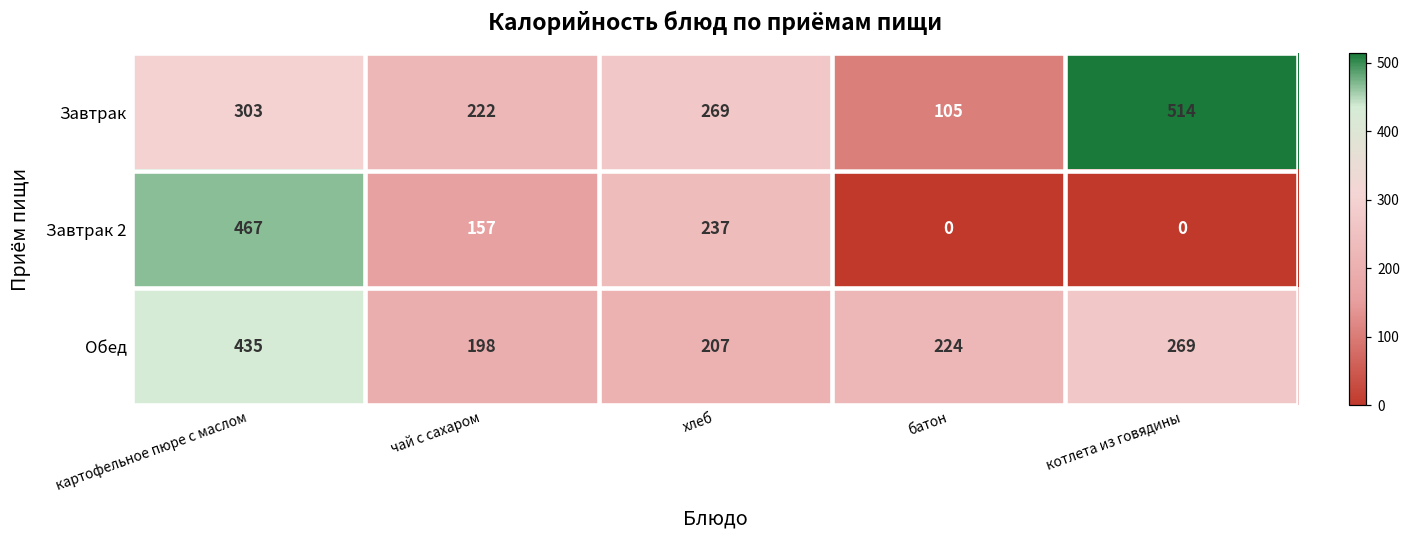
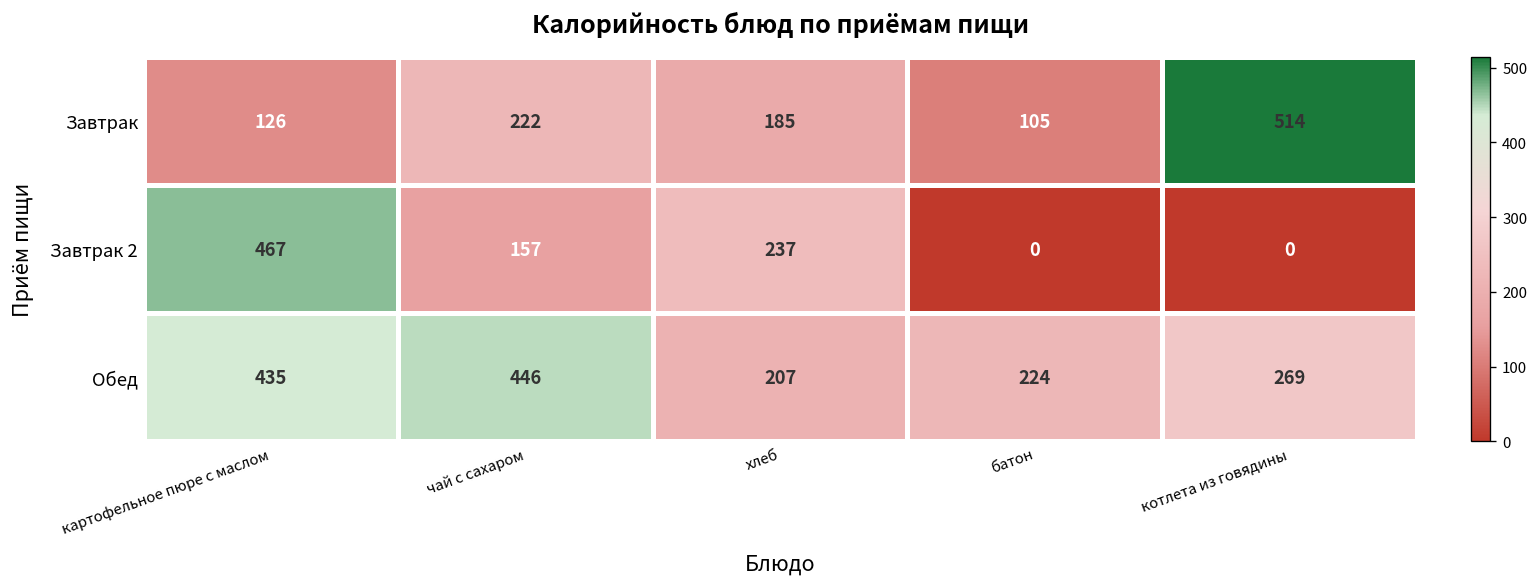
  {
    "Завтрак": {
-     "картофельное пюре с маслом": 303,
+     "картофельное пюре с маслом": 126,
      "чай с сахаром": 222,
-     "хлеб": 269,
+     "хлеб": 185,
      "батон": 105,
      "котлета из говядины": 514
    },
    "Завтрак 2": {
      "картофельное пюре с маслом": 467,
      "чай с сахаром": 157,
      "хлеб": 237,
      "батон": 0,
      "котлета из говядины": 0
    },
    "Обед": {
      "картофельное пюре с маслом": 435,
-     "чай с сахаром": 198,
+     "чай с сахаром": 446,
      "хлеб": 207,
      "батон": 224,
      "котлета из говядины": 269
    }
  }
